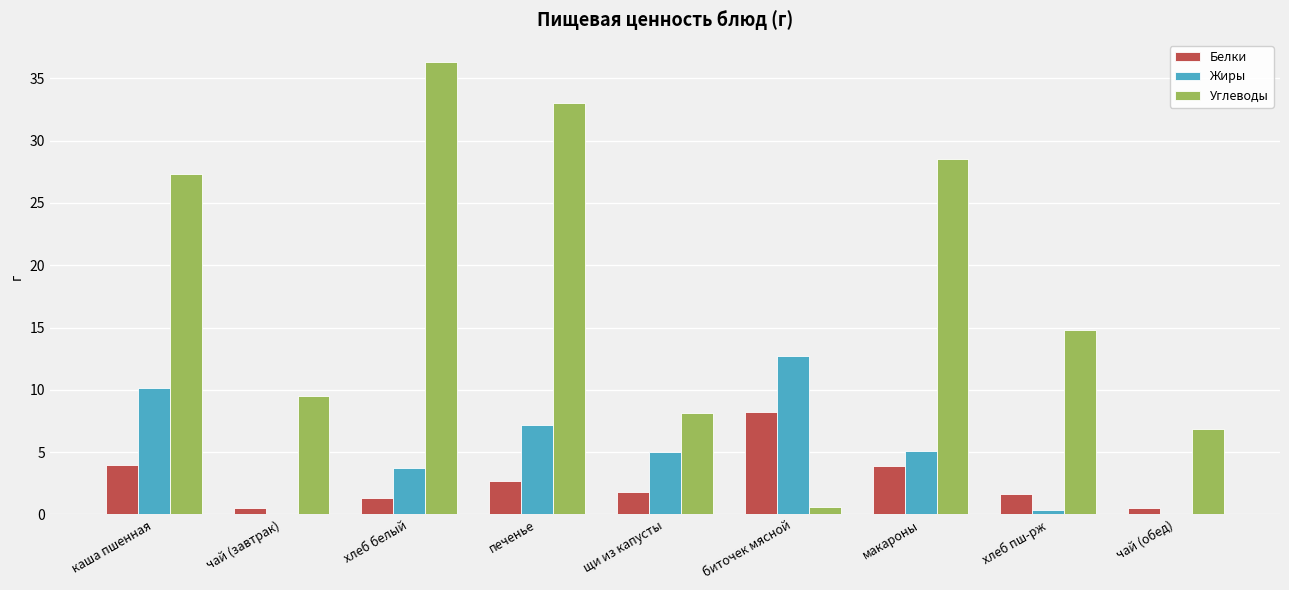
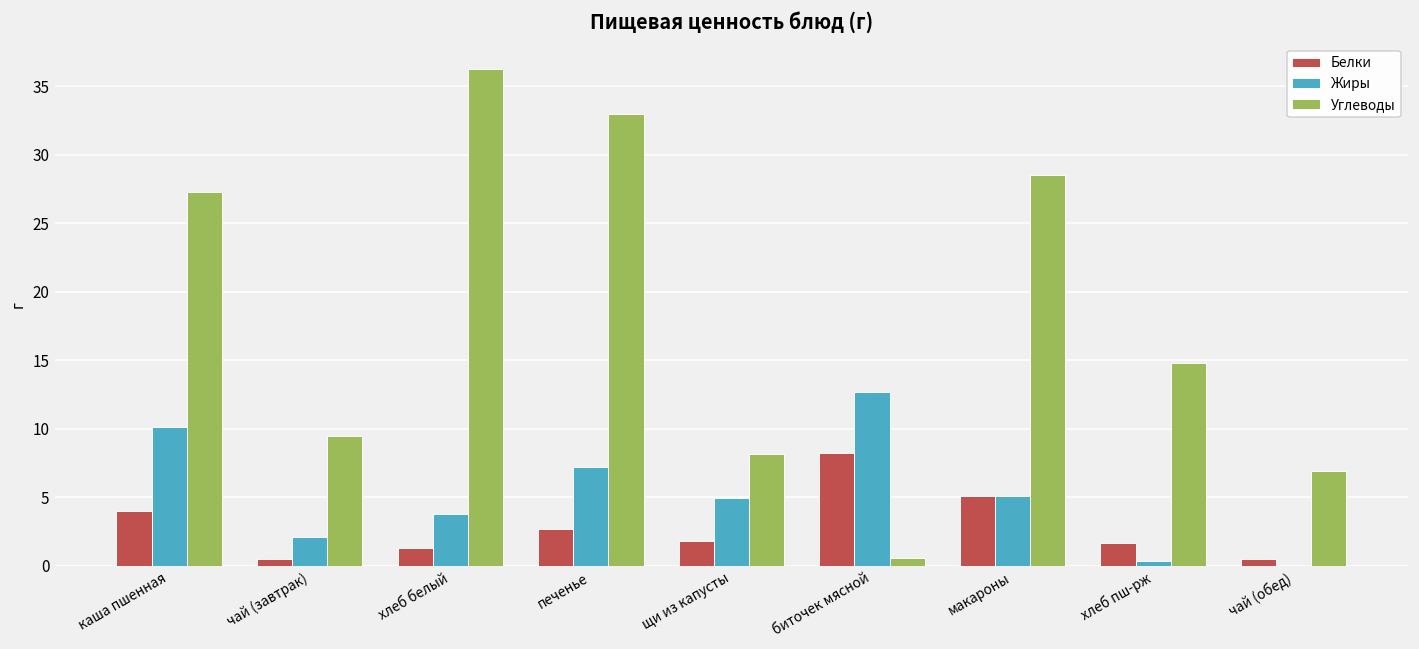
  {
    "Белки": {
      "каша пшенная": 4.0,
      "чай (завтрак)": 0.5,
      "хлеб белый": 1.3,
      "печенье": 2.7,
      "щи из капусты": 1.8,
      "биточек мясной": 8.2,
-     "макароны": 3.9,
+     "макароны": 5.1,
      "хлеб пш-рж": 1.7,
      "чай (обед)": 0.5
    },
    "Жиры": {
      "каша пшенная": 10.1,
-     "чай (завтрак)": 0.0,
+     "чай (завтрак)": 2.1,
      "хлеб белый": 3.8,
      "печенье": 7.2,
      "щи из капусты": 5.0,
      "биточек мясной": 12.7,
      "макароны": 5.1,
      "хлеб пш-рж": 0.3,
      "чай (обед)": 0.0
    },
    "Углеводы": {
      "каша пшенная": 27.3,
      "чай (завтрак)": 9.5,
      "хлеб белый": 36.3,
      "печенье": 33.0,
      "щи из капусты": 8.1,
      "биточек мясной": 0.6,
      "макароны": 28.5,
      "хлеб пш-рж": 14.8,
      "чай (обед)": 6.9
    }
  }
